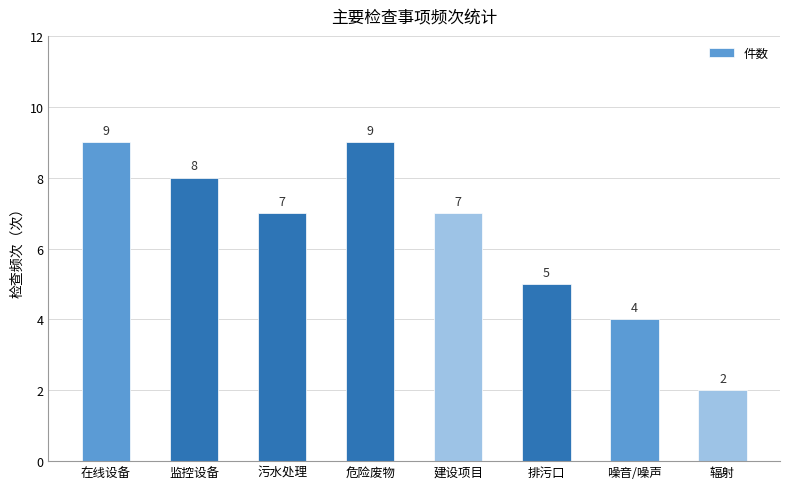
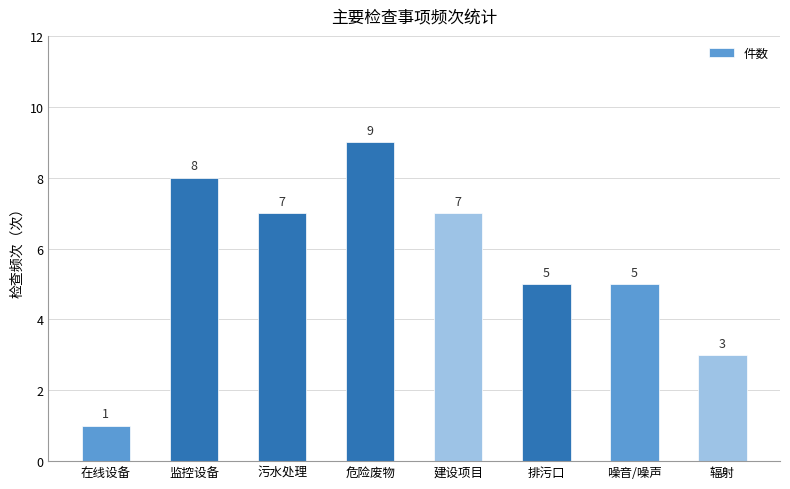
  {
-   "在线设备": 9,
+   "在线设备": 1,
    "监控设备": 8,
    "污水处理": 7,
    "危险废物": 9,
    "建设项目": 7,
    "排污口": 5,
-   "噪音/噪声": 4,
-   "辐射": 2
+   "噪音/噪声": 5,
+   "辐射": 3
  }
